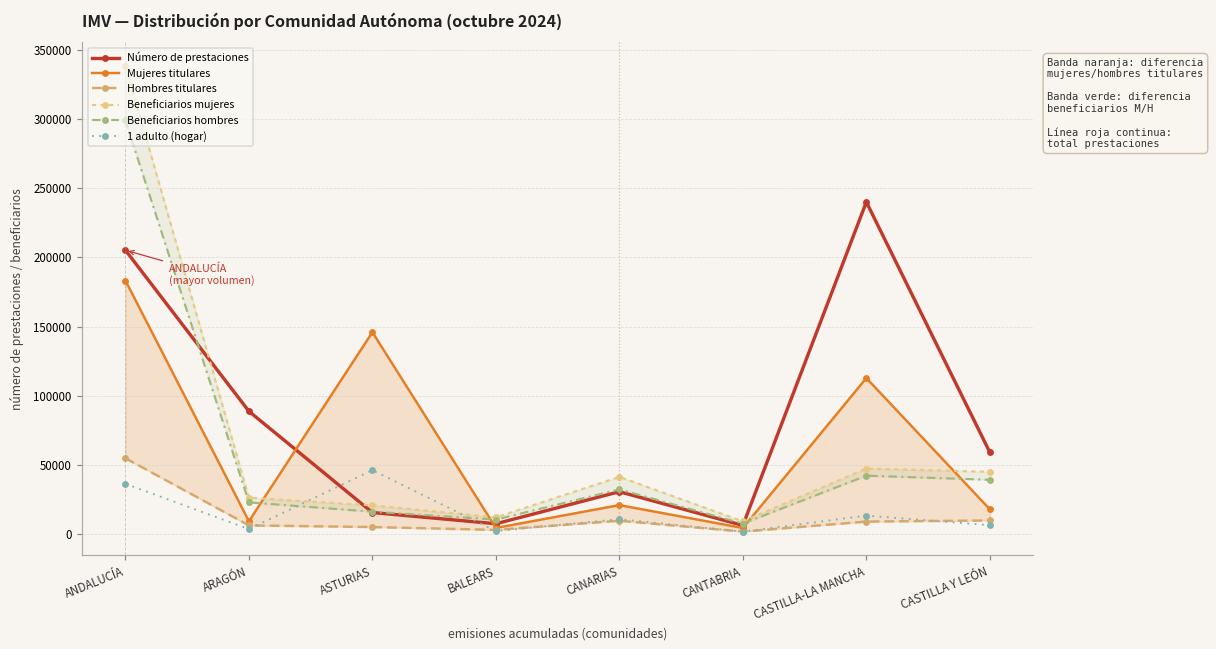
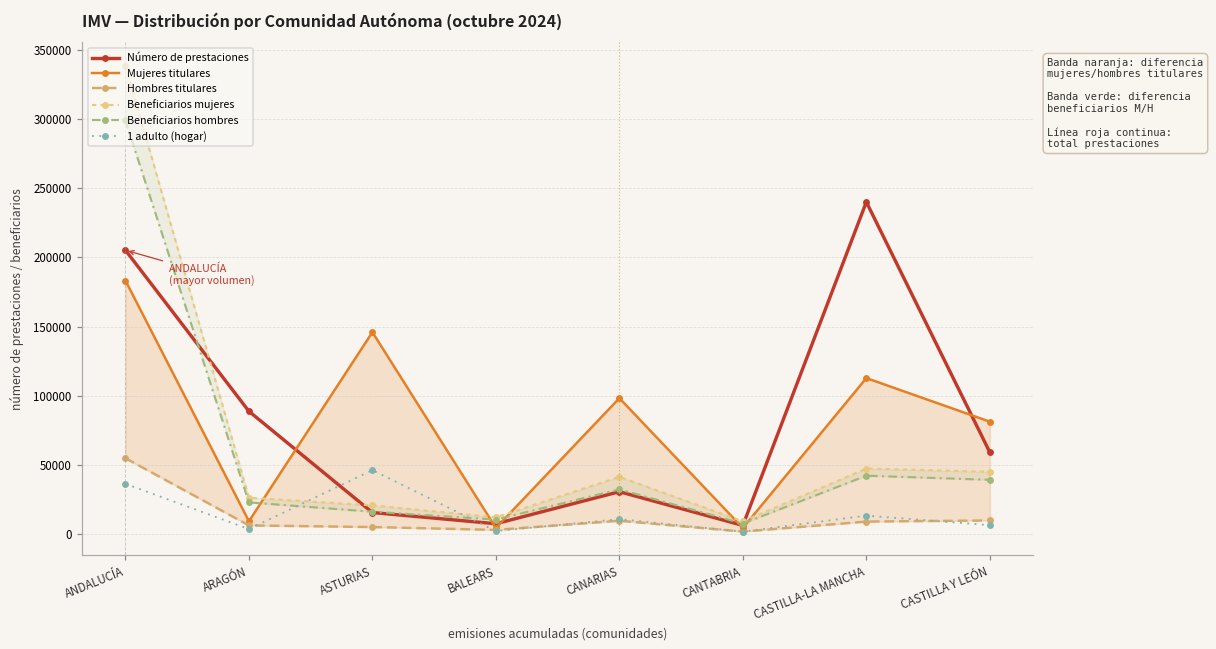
  {
    "Número de prestaciones": {
      "ANDALUCÍA": 205000,
      "ARAGÓN": 89000,
      "BALEARS": 8000,
      "CASTILLA-LA MANCHA": 240000,
      "CASTILLA Y LEÓN": 59000
    },
    "Mujeres titulares": {
      "ANDALUCÍA": 183000,
      "ARAGÓN": 9000,
      "ASTURIAS": 146000,
-     "CANARIAS": 21000,
+     "CANARIAS": 98000,
      "CASTILLA-LA MANCHA": 113000,
-     "CASTILLA Y LEÓN": 18000
+     "CASTILLA Y LEÓN": 81000
    },
    "1 adulto (hogar)": {
      "ANDALUCÍA": 36000,
      "ARAGÓN": 4000,
      "ASTURIAS": 46000,
      "CASTILLA-LA MANCHA": 13000,
      "CASTILLA Y LEÓN": 6000
    }
  }
